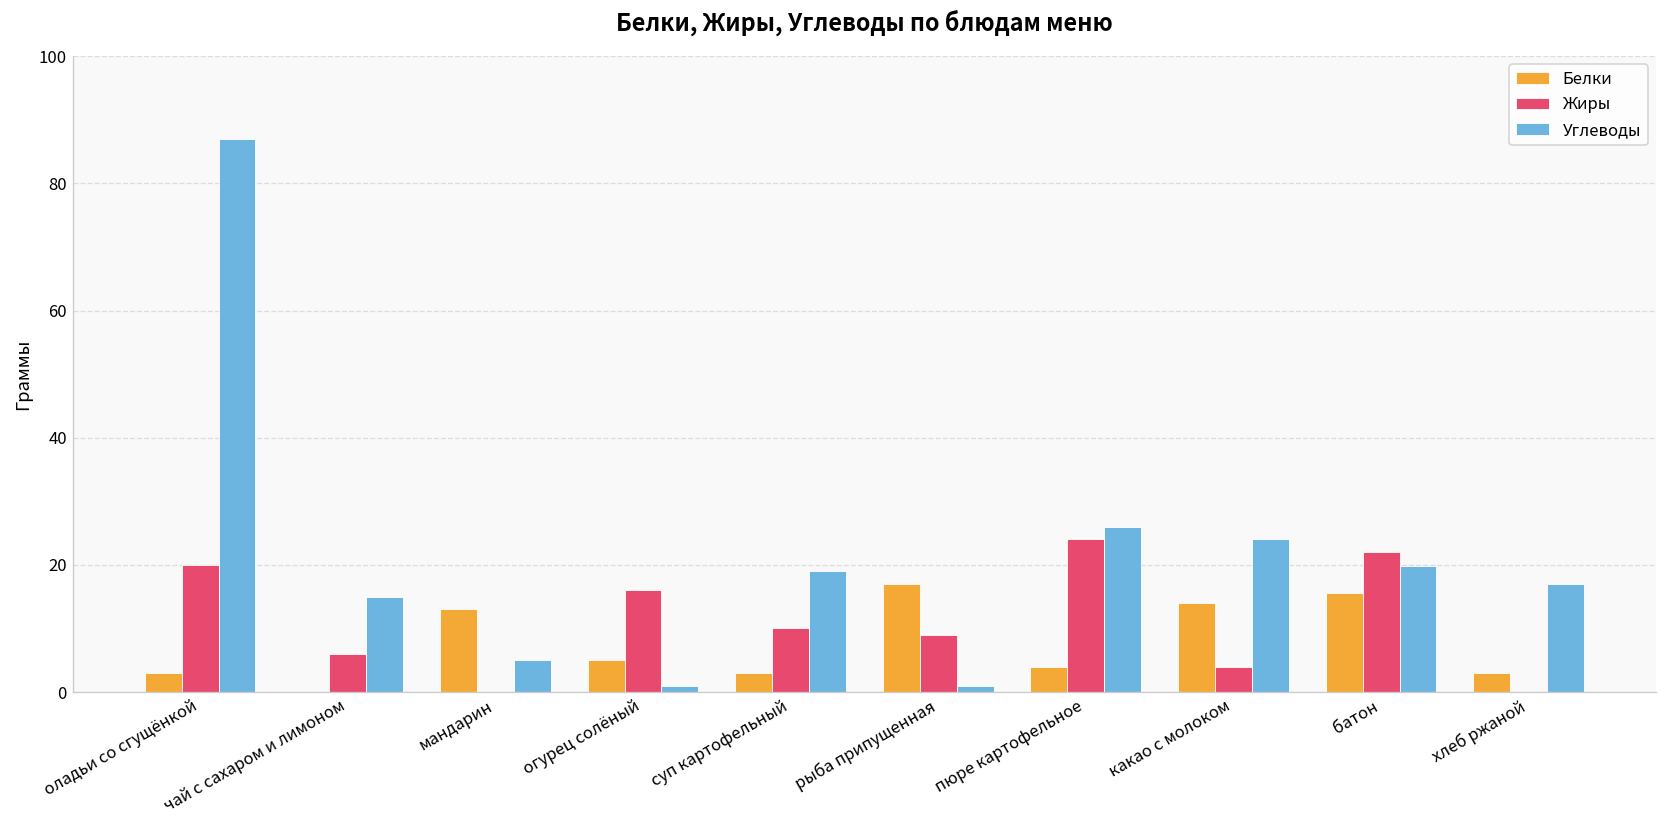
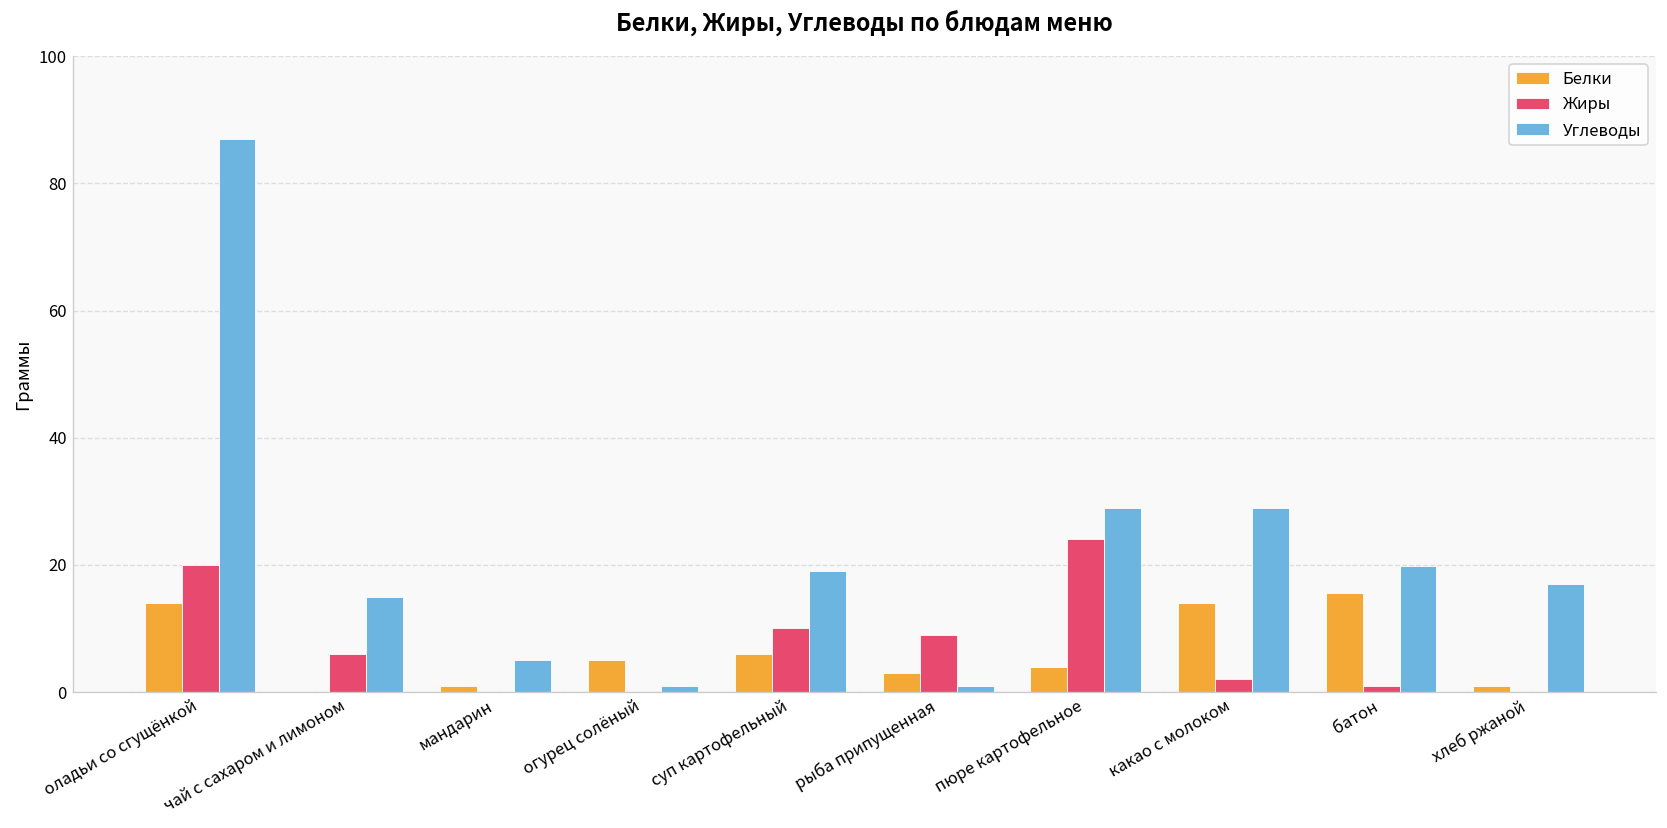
  {
    "Белки": {
-     "оладьи со сгущёнкой": 3,
+     "оладьи со сгущёнкой": 14,
      "чай с сахаром и лимоном": 0,
-     "мандарин": 13,
+     "мандарин": 1,
      "огурец солёный": 5,
-     "суп картофельный": 3,
-     "рыба припущенная": 17,
+     "суп картофельный": 6,
+     "рыба припущенная": 3,
      "пюре картофельное": 4,
      "какао с молоком": 14,
      "батон": 16,
-     "хлеб ржаной": 3
+     "хлеб ржаной": 1
    },
    "Жиры": {
      "оладьи со сгущёнкой": 20,
      "чай с сахаром и лимоном": 6,
      "мандарин": 0,
-     "огурец солёный": 16,
+     "огурец солёный": 0,
      "суп картофельный": 10,
      "рыба припущенная": 9,
      "пюре картофельное": 24,
-     "какао с молоком": 4,
-     "батон": 22,
+     "какао с молоком": 2,
+     "батон": 1,
      "хлеб ржаной": 0
    },
    "Углеводы": {
      "оладьи со сгущёнкой": 87,
      "чай с сахаром и лимоном": 15,
      "мандарин": 5,
      "огурец солёный": 1,
      "суп картофельный": 19,
      "рыба припущенная": 1,
-     "пюре картофельное": 26,
-     "какао с молоком": 24,
+     "пюре картофельное": 29,
+     "какао с молоком": 29,
      "батон": 20,
      "хлеб ржаной": 17
    }
  }
